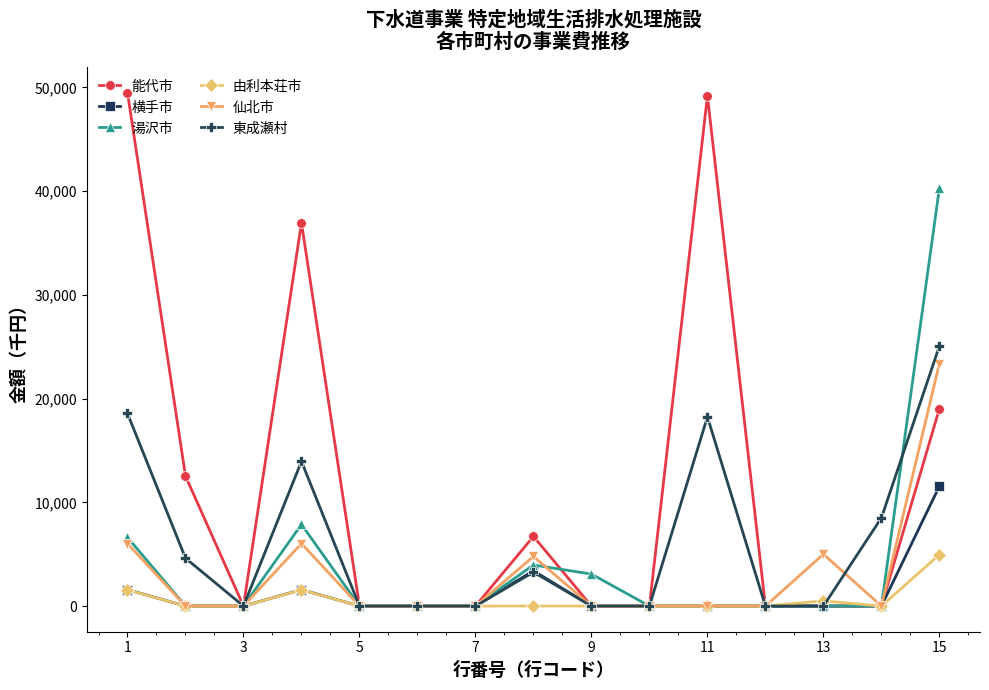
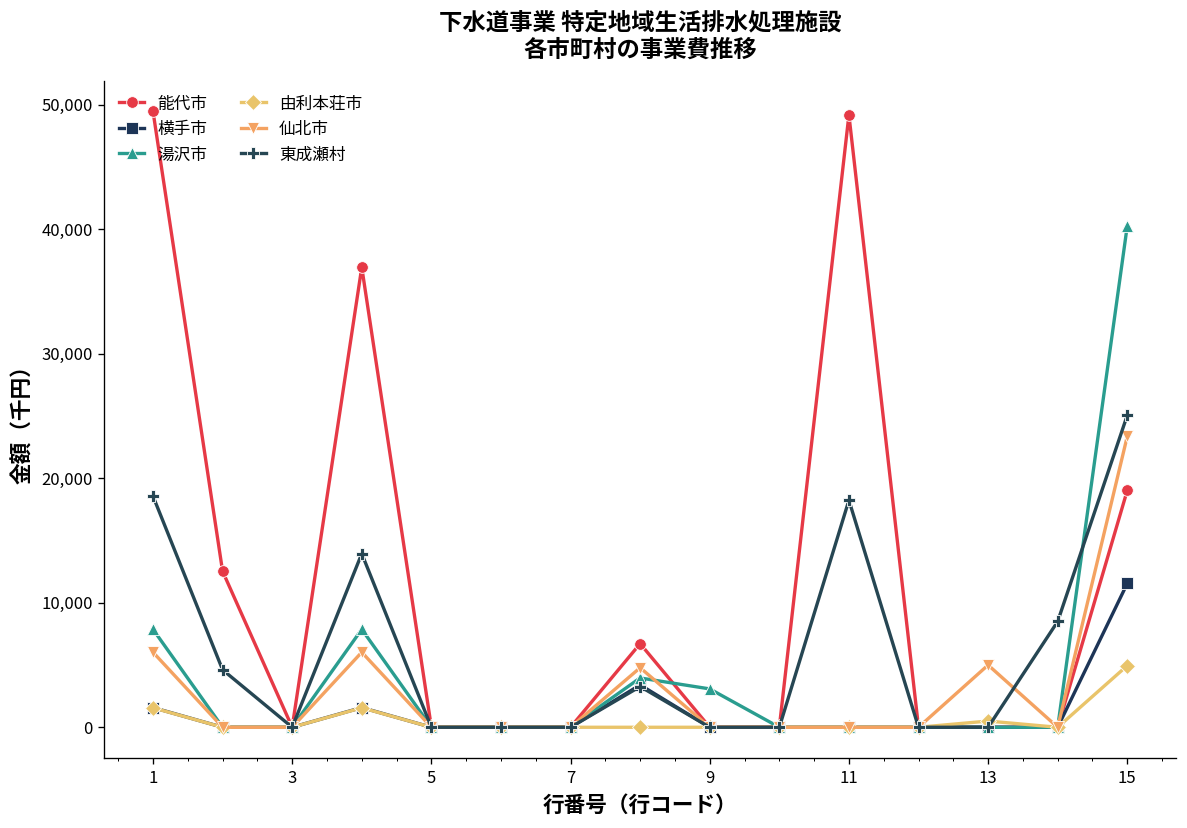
  {
    "能代市": {
      "1": "49,500",
      "11": "49,200",
      "15": "19,000"
    },
    "湯沢市": {
-     "1": "6,600",
+     "1": "7,900",
      "9": "3,100",
      "15": "40,300"
    }
  }
